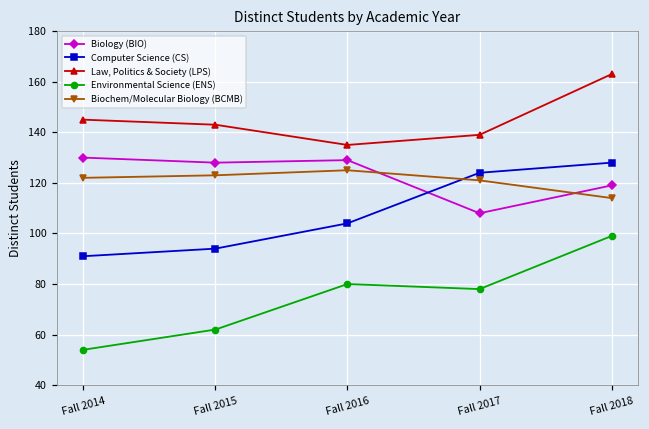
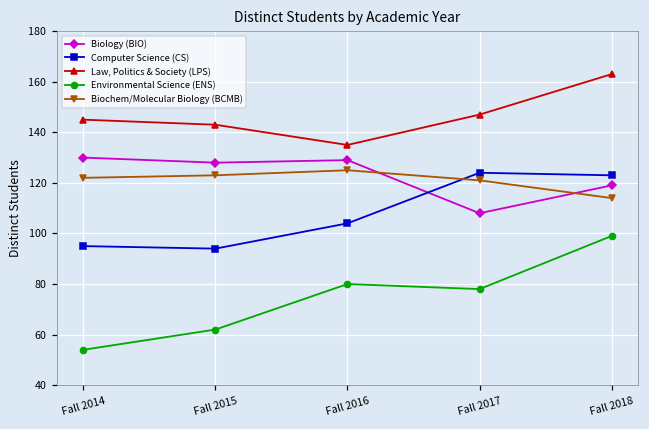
  {
    "Biology (BIO)": {
      "Fall 2014": 130,
      "Fall 2015": 128,
      "Fall 2016": 129,
      "Fall 2017": 108,
      "Fall 2018": 119
    },
    "Computer Science (CS)": {
-     "Fall 2014": 91,
+     "Fall 2014": 95,
      "Fall 2015": 94,
      "Fall 2016": 104,
      "Fall 2017": 124,
-     "Fall 2018": 128
+     "Fall 2018": 123
    },
    "Law, Politics & Society (LPS)": {
      "Fall 2014": 145,
      "Fall 2015": 143,
      "Fall 2016": 135,
-     "Fall 2017": 139,
+     "Fall 2017": 147,
      "Fall 2018": 163
    },
    "Environmental Science (ENS)": {
      "Fall 2014": 54,
      "Fall 2015": 62,
      "Fall 2016": 80,
      "Fall 2017": 78,
      "Fall 2018": 99
    },
    "Biochem/Molecular Biology (BCMB)": {
      "Fall 2014": 122,
      "Fall 2015": 123,
      "Fall 2016": 125,
      "Fall 2017": 121,
      "Fall 2018": 114
    }
  }
